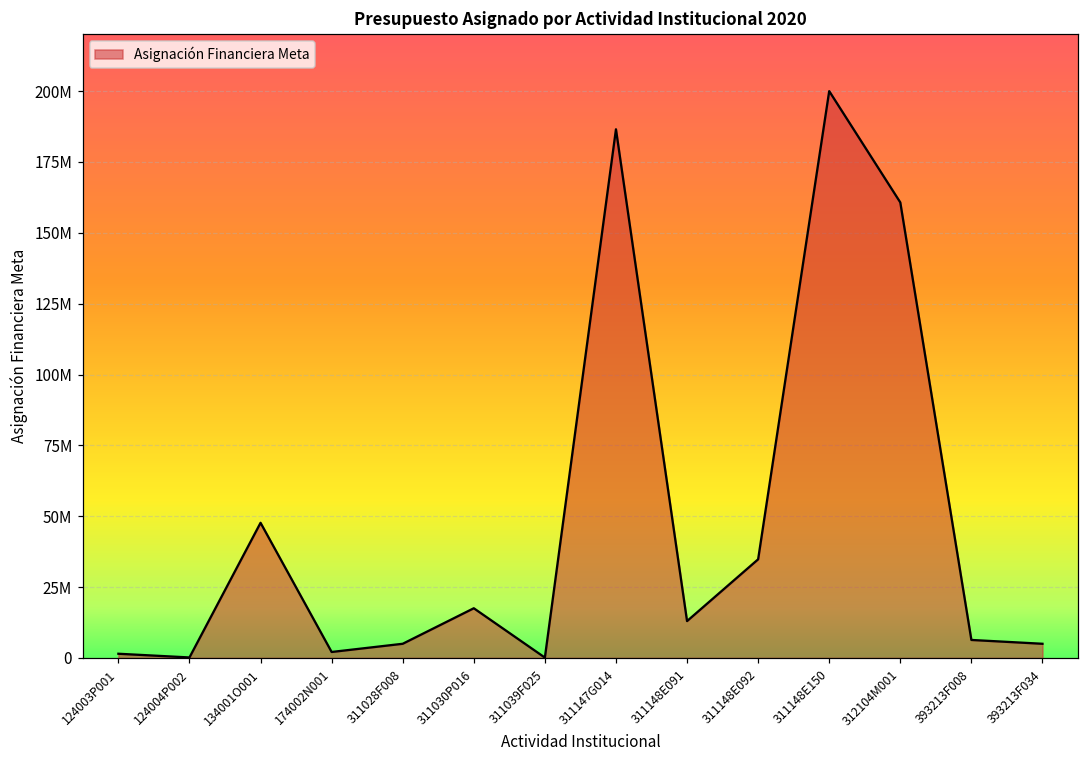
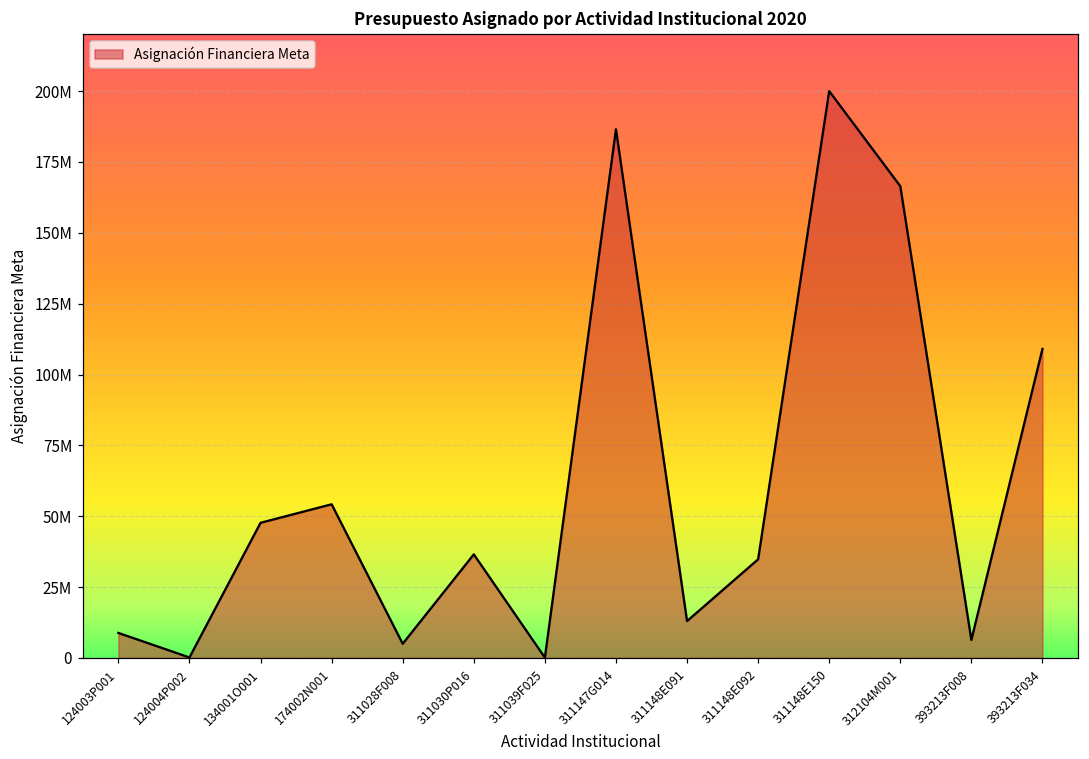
  {
-   "124003P001": 1000000,
+   "124003P001": 9000000,
    "124004P002": 0,
    "134001O001": 48000000,
-   "174002N001": 2000000,
+   "174002N001": 54000000,
    "311028F008": 5000000,
-   "311030P016": 18000000,
+   "311030P016": 37000000,
    "311039F025": 0,
    "311147G014": 187000000,
    "311148E091": 13000000,
    "311148E092": 35000000,
    "311148E150": 200000000,
-   "312104M001": 161000000,
+   "312104M001": 166000000,
    "393213F008": 6000000,
-   "393213F034": 5000000
+   "393213F034": 109000000
  }
